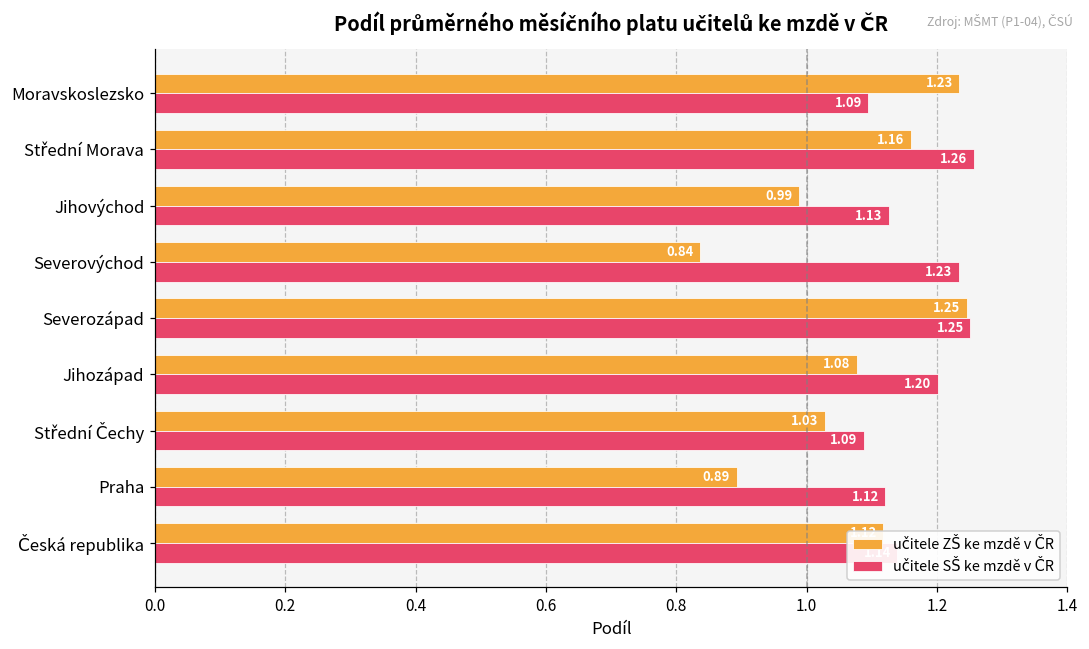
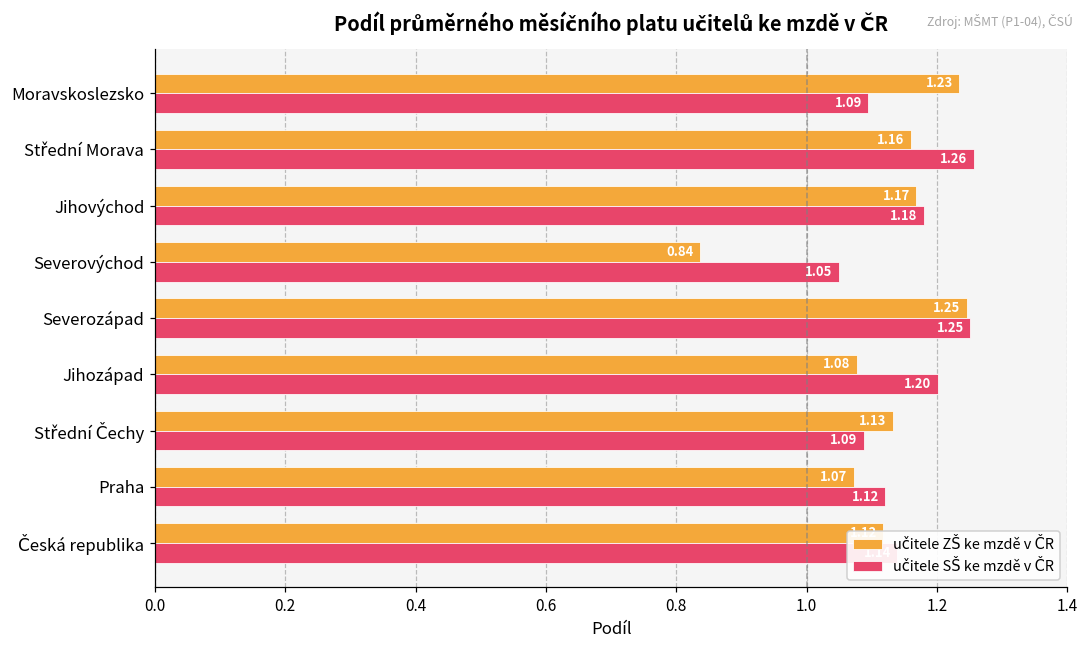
  {
    "učitele ZŠ ke mzdě v ČR": {
      "Moravskoslezsko": 1.23,
      "Střední Morava": 1.16,
-     "Jihovýchod": 0.99,
+     "Jihovýchod": 1.17,
      "Severovýchod": 0.84,
      "Severozápad": 1.25,
      "Jihozápad": 1.08,
-     "Střední Čechy": 1.03,
-     "Praha": 0.89
+     "Střední Čechy": 1.13,
+     "Praha": 1.07
    },
    "učitele SŠ ke mzdě v ČR": {
      "Moravskoslezsko": 1.09,
      "Střední Morava": 1.26,
-     "Jihovýchod": 1.13,
-     "Severovýchod": 1.23,
+     "Jihovýchod": 1.18,
+     "Severovýchod": 1.05,
      "Severozápad": 1.25,
      "Jihozápad": 1.20,
      "Střední Čechy": 1.09,
      "Praha": 1.12
    }
  }
